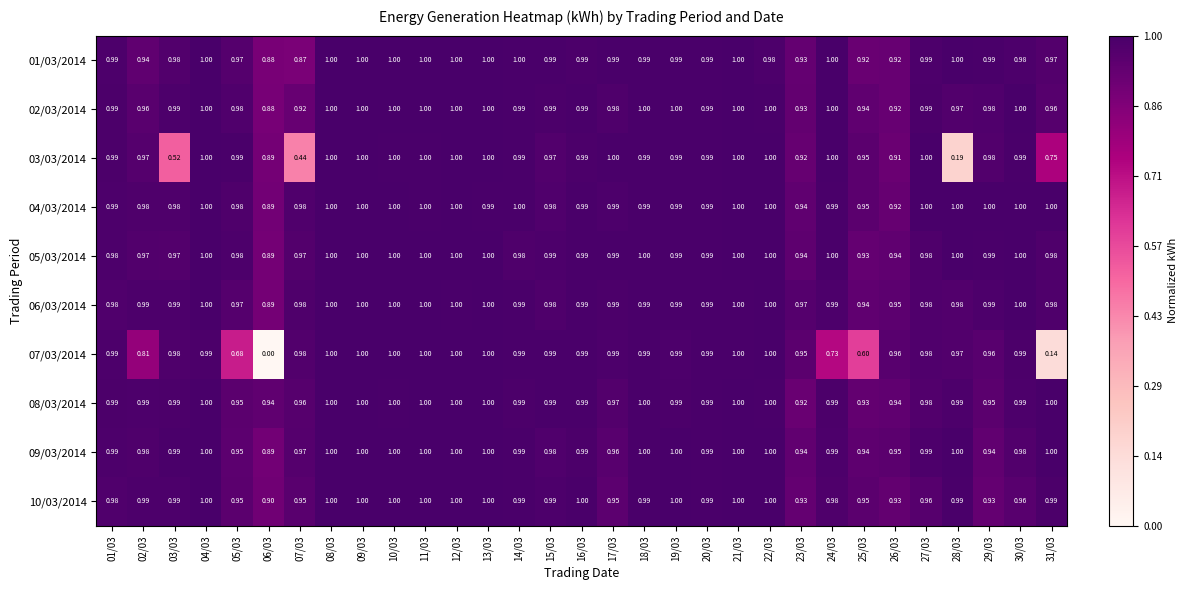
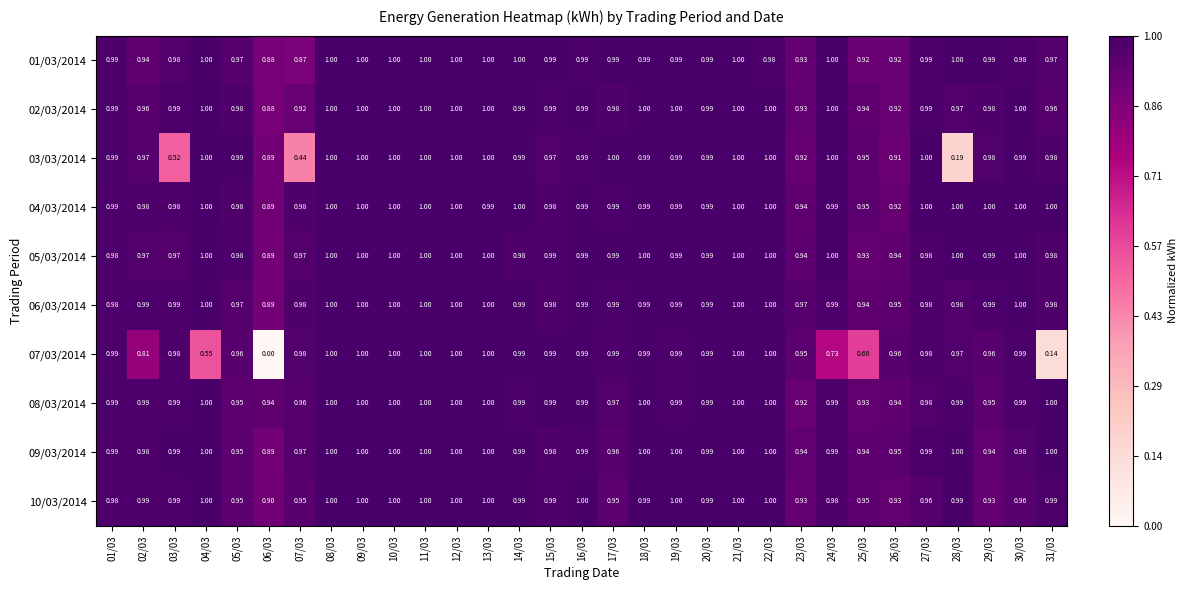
  {
    "03/03/2014": {
      "01/03": 0.99,
      "02/03": 0.97,
      "03/03": 0.52,
      "04/03": 1.00,
      "05/03": 0.99,
      "06/03": 0.89,
      "07/03": 0.44,
      "08/03": 1.00,
      "09/03": 1.00,
      "10/03": 1.00,
      "11/03": 1.00,
      "12/03": 1.00,
      "13/03": 1.00,
      "14/03": 0.99,
      "15/03": 0.97,
      "16/03": 0.99,
      "17/03": 1.00,
      "18/03": 0.99,
      "19/03": 0.99,
      "20/03": 0.99,
      "21/03": 1.00,
      "22/03": 1.00,
      "23/03": 0.92,
      "24/03": 1.00,
      "25/03": 0.95,
      "26/03": 0.91,
      "27/03": 1.00,
      "28/03": 0.19,
      "29/03": 0.98,
      "30/03": 0.99,
-     "31/03": 0.75
+     "31/03": 0.98
    },
    "07/03/2014": {
      "01/03": 0.99,
      "02/03": 0.81,
      "03/03": 0.98,
-     "04/03": 0.99,
-     "05/03": 0.68,
+     "04/03": 0.55,
+     "05/03": 0.96,
      "06/03": 0.00,
      "07/03": 0.98,
      "08/03": 1.00,
      "09/03": 1.00,
      "10/03": 1.00,
      "11/03": 1.00,
      "12/03": 1.00,
      "13/03": 1.00,
      "14/03": 0.99,
      "15/03": 0.99,
      "16/03": 0.99,
      "17/03": 0.99,
      "18/03": 0.99,
      "19/03": 0.99,
      "20/03": 0.99,
      "21/03": 1.00,
      "22/03": 1.00,
      "23/03": 0.95,
      "24/03": 0.73,
      "25/03": 0.60,
      "26/03": 0.96,
      "27/03": 0.98,
      "28/03": 0.97,
      "29/03": 0.96,
      "30/03": 0.99,
      "31/03": 0.14
    }
  }
